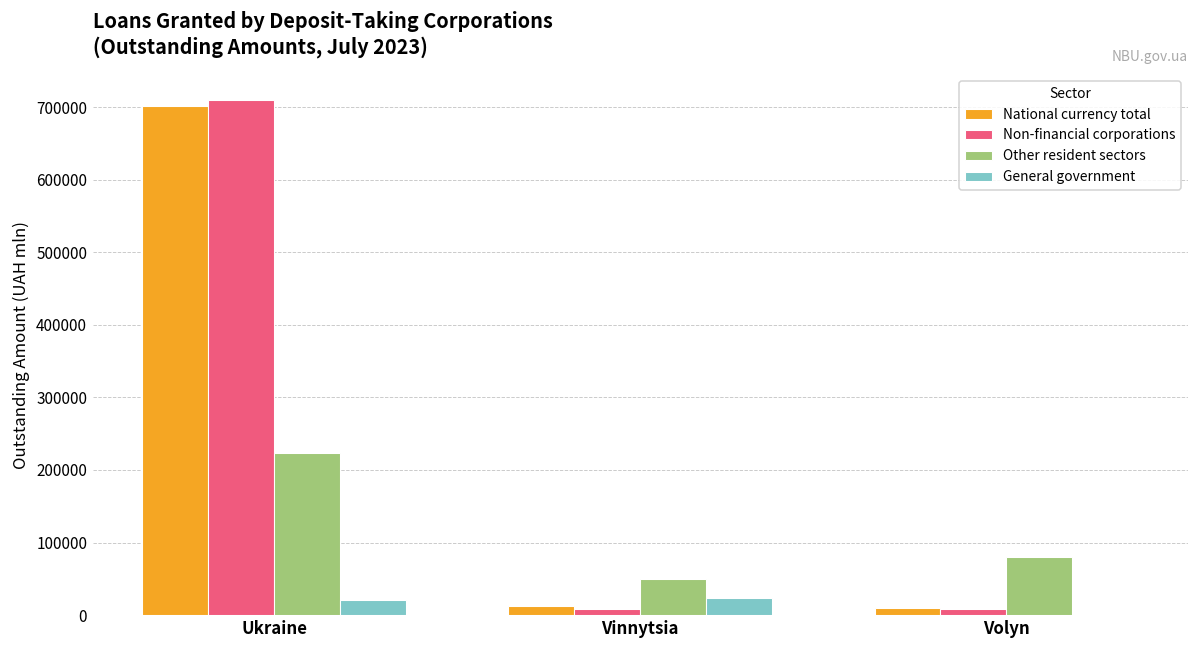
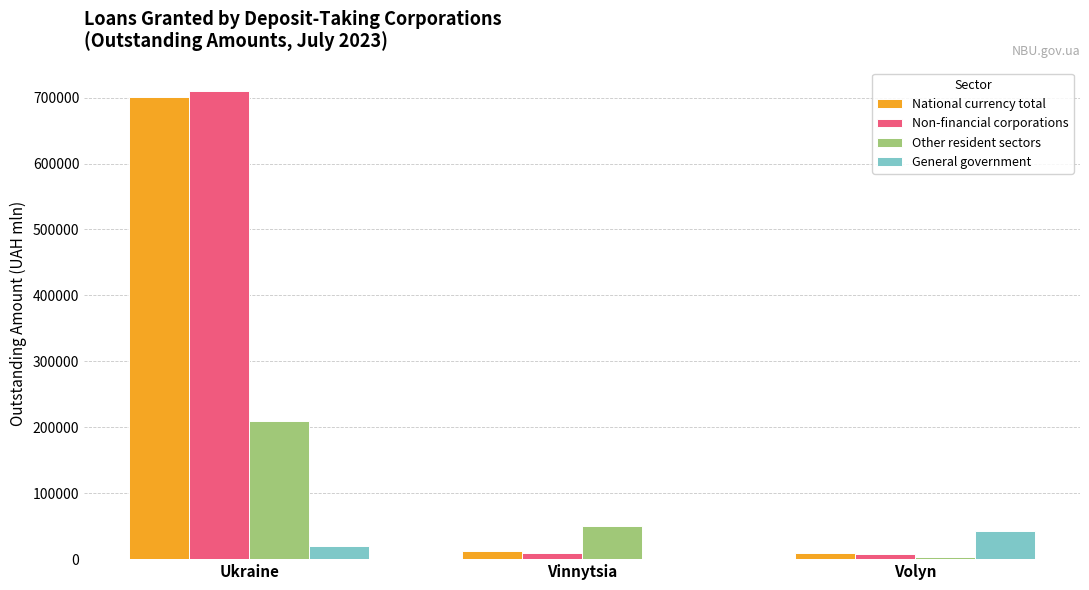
  {
    "National currency total": {
      "Ukraine": 700000,
      "Vinnytsia": 10000,
      "Volyn": 10000
    },
    "Non-financial corporations": {
      "Ukraine": 710000,
      "Vinnytsia": 10000,
      "Volyn": 10000
    },
    "Other resident sectors": {
-     "Ukraine": 220000,
+     "Ukraine": 210000,
      "Vinnytsia": 50000,
-     "Volyn": 80000
+     "Volyn": 0
    },
    "General government": {
      "Ukraine": 20000,
-     "Vinnytsia": 20000,
-     "Volyn": 0
+     "Vinnytsia": 0,
+     "Volyn": 40000
    }
  }
